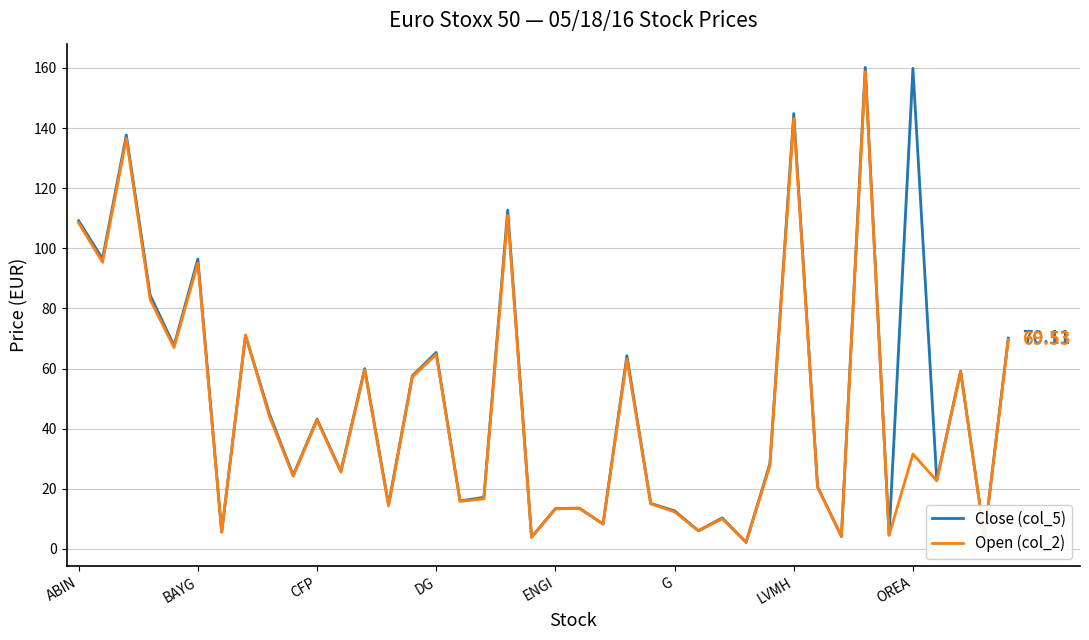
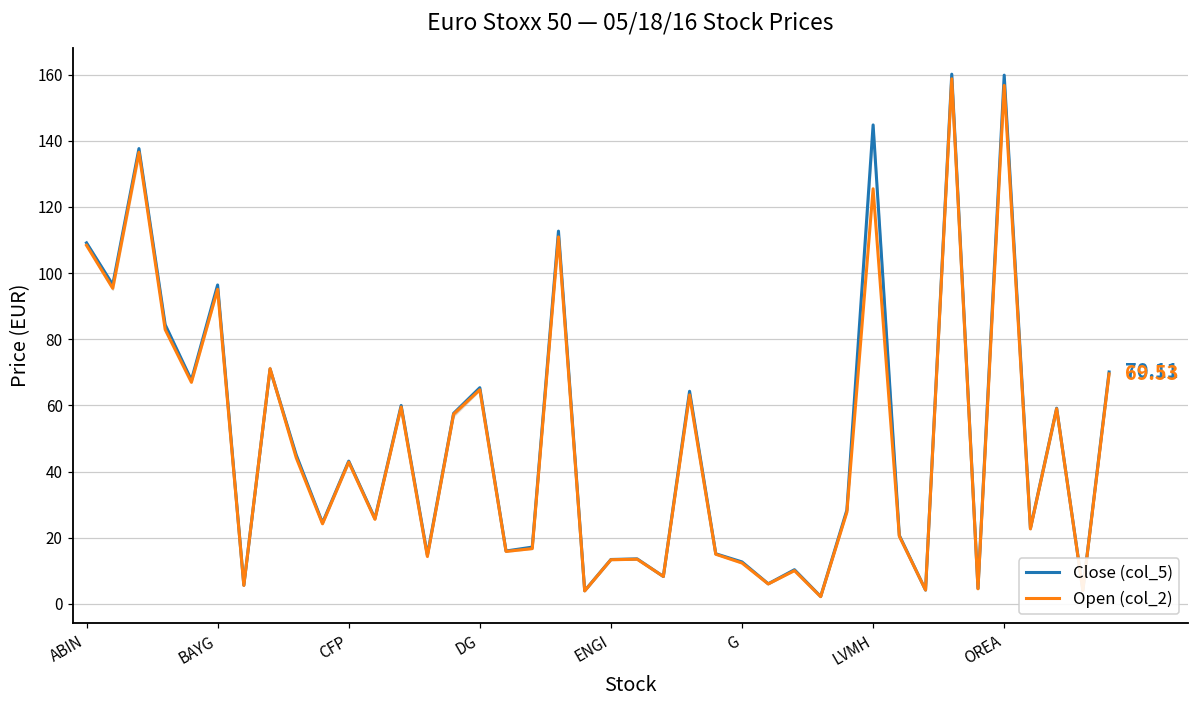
  {
    "Open (col_2)": {
      "BAYG": 95,
-     "LVMH": 143,
-     "OREA": 32
+     "LVMH": 126,
+     "OREA": 157
    }
  }
